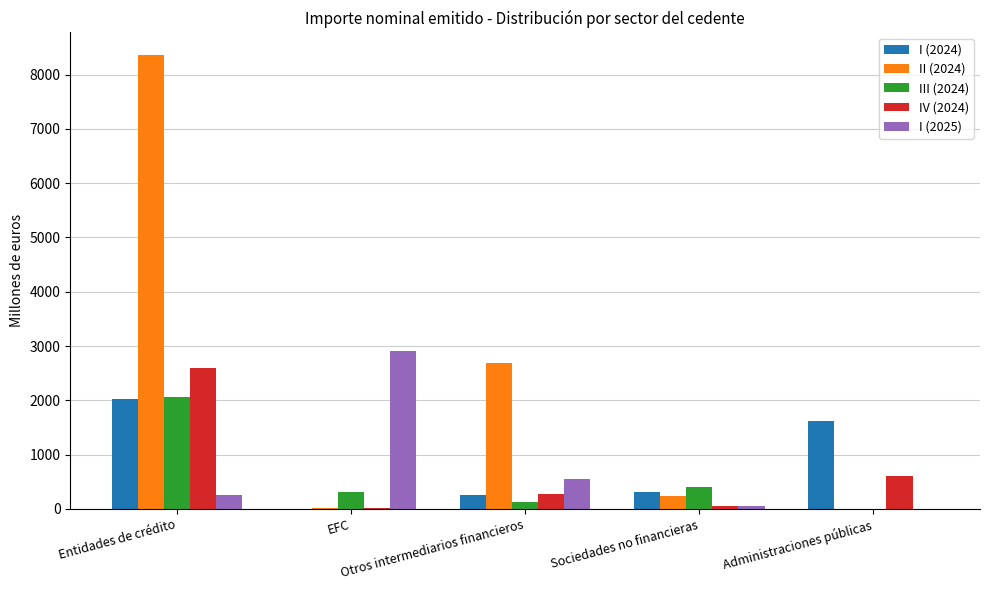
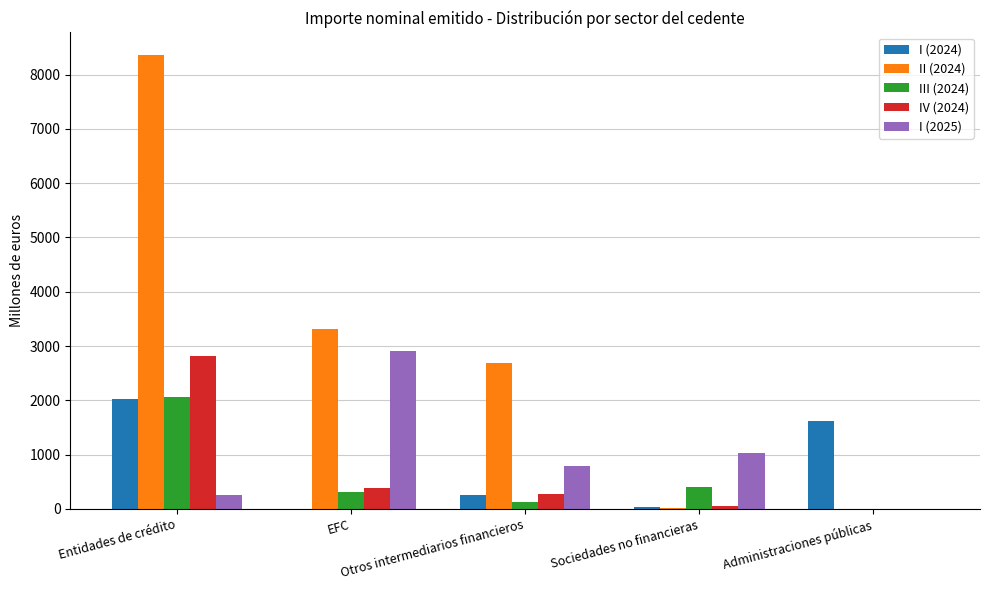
  {
    "I (2024)": {
      "Entidades de crédito": 2000,
      "Otros intermediarios financieros": 300,
-     "Sociedades no financieras": 300,
+     "Sociedades no financieras": 0,
      "Administraciones públicas": 1600
    },
    "II (2024)": {
      "Entidades de crédito": 8400,
-     "EFC": 0,
+     "EFC": 3300,
      "Otros intermediarios financieros": 2700,
-     "Sociedades no financieras": 200,
+     "Sociedades no financieras": 0,
      "Administraciones públicas": 0
    },
    "III (2024)": {
      "Entidades de crédito": 2100,
      "EFC": 300,
      "Otros intermediarios financieros": 100,
      "Sociedades no financieras": 400,
      "Administraciones públicas": 0
    },
    "IV (2024)": {
-     "Entidades de crédito": 2600,
-     "EFC": 0,
+     "Entidades de crédito": 2800,
+     "EFC": 400,
      "Otros intermediarios financieros": 300,
      "Sociedades no financieras": 100,
-     "Administraciones públicas": 600
+     "Administraciones públicas": 0
    },
    "I (2025)": {
      "Entidades de crédito": 300,
      "EFC": 2900,
-     "Otros intermediarios financieros": 600,
-     "Sociedades no financieras": 0,
+     "Otros intermediarios financieros": 800,
+     "Sociedades no financieras": 1000,
      "Administraciones públicas": 0
    }
  }
